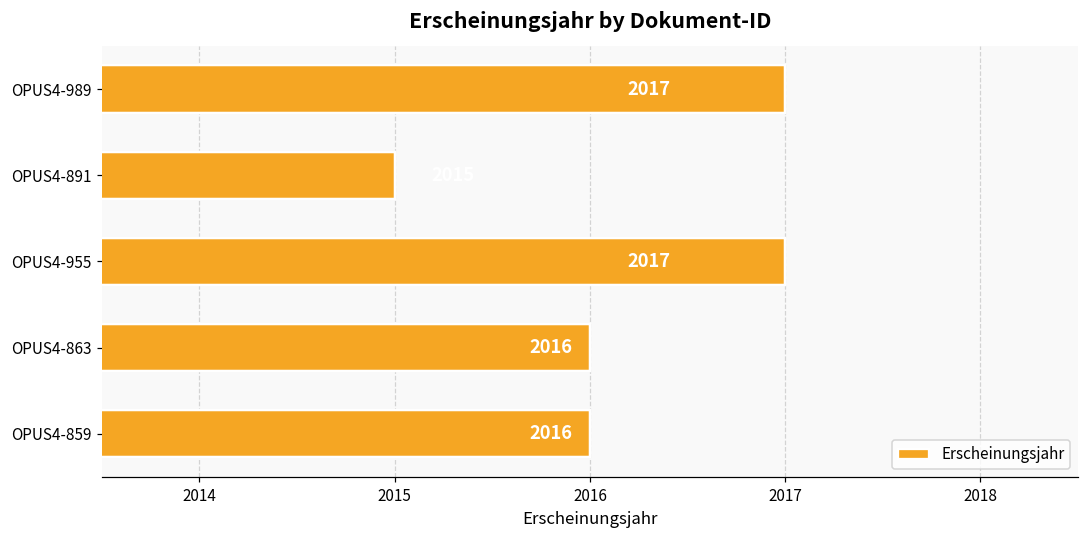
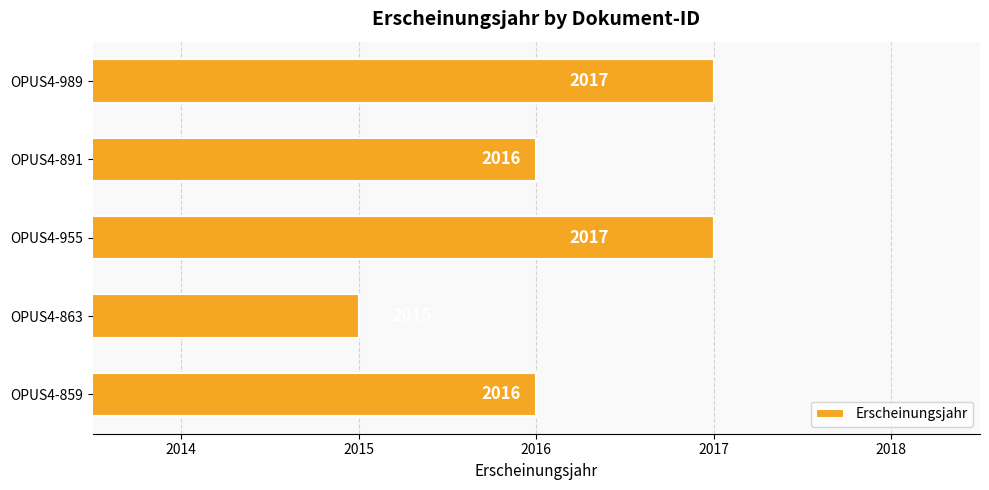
  {
-   "OPUS4-891": 2015,
-   "OPUS4-863": 2016
+   "OPUS4-891": 2016,
+   "OPUS4-863": 2015
  }
